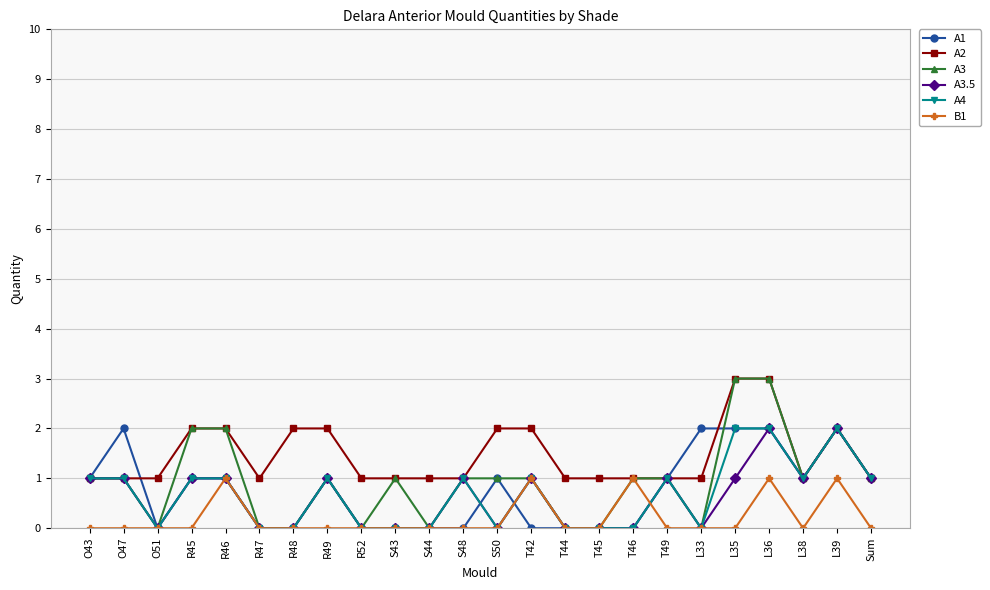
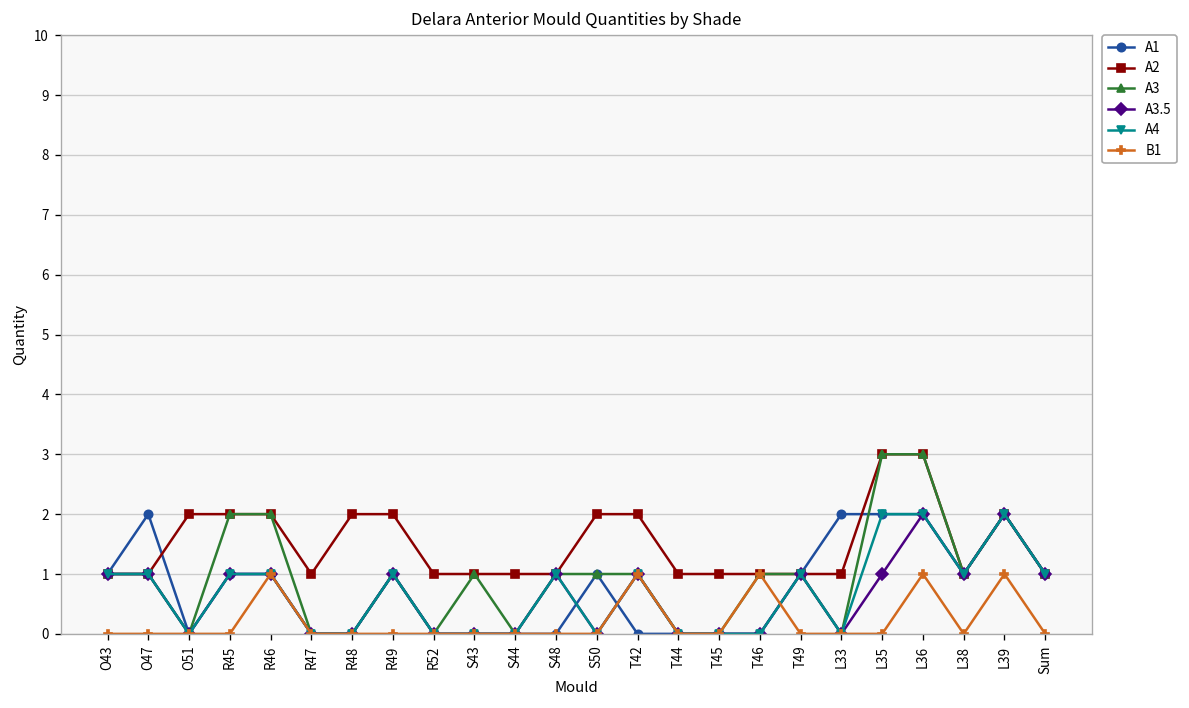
  {
    "A1": {
      "O47": 2,
      "T42": 0,
      "L33": 2
    },
    "A2": {
-     "O51": 1,
+     "O51": 2,
      "R47": 1,
      "R48": 2,
      "R49": 2,
      "R52": 1,
      "S44": 1,
      "S50": 2,
      "T42": 2,
      "T44": 1,
      "T45": 1,
      "L33": 1
    },
    "A3.5": {
      "L35": 1
    },
    "B1": {
      "O43": 0,
      "O47": 0,
      "R45": 0,
      "R49": 0,
      "T49": 0,
      "L35": 0,
      "L36": 1,
      "L38": 0,
      "L39": 1,
      "Sum": 0
    }
  }
